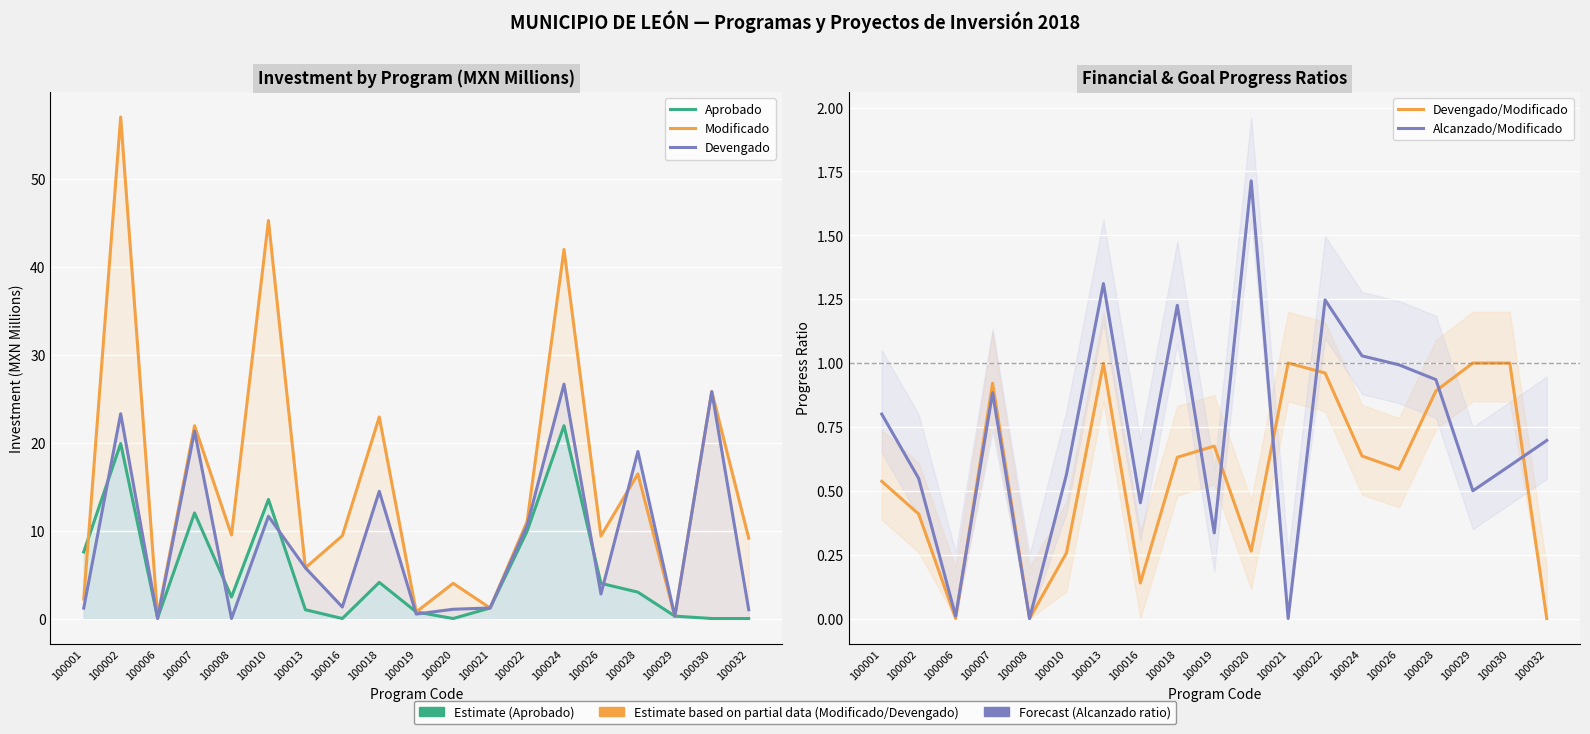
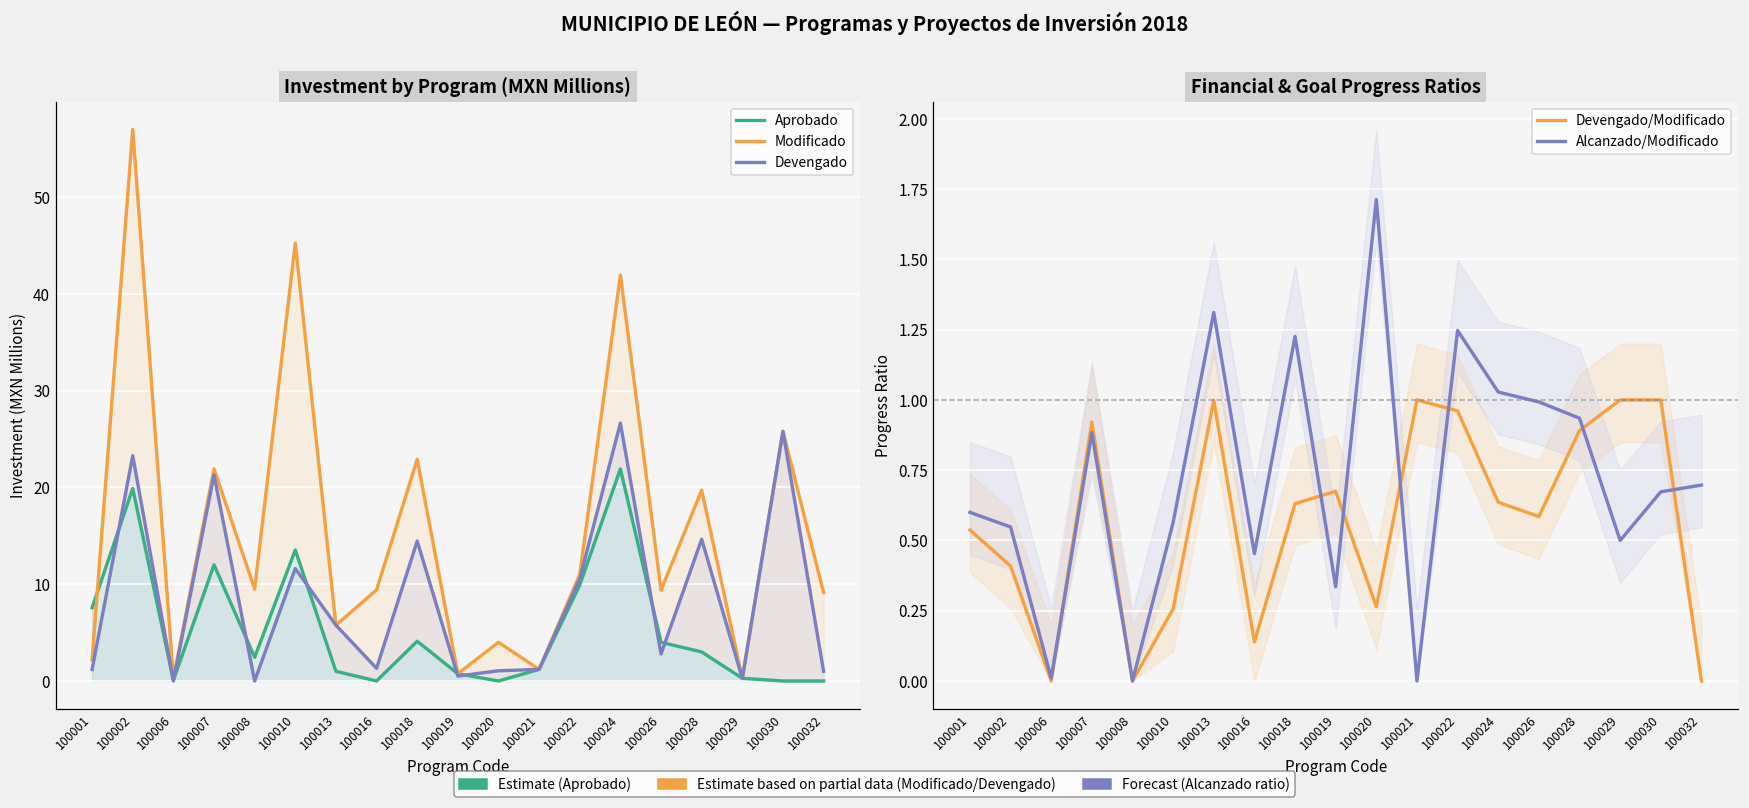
  {
    "Investment by Program (MXN Millions)": {
      "Aprobado": {
        "100002": 20,
        "100007": 12,
        "100008": 2,
        "100010": 14,
        "100013": 1,
        "100016": 0,
        "100018": 4,
        "100020": 0,
        "100022": 10,
        "100024": 22,
        "100026": 4,
        "100028": 3,
        "100030": 0,
        "100032": 0
      },
      "Modificado": {
        "100001": 2,
-       "100028": 16
+       "100028": 20
      },
      "Devengado": {
        "100001": 1,
        "100002": 23,
        "100007": 21,
        "100008": 0,
        "100010": 12,
        "100016": 1,
        "100018": 14,
        "100020": 1,
        "100022": 11,
        "100024": 27,
        "100026": 3,
-       "100028": 19,
+       "100028": 15,
        "100032": 1
      }
    },
    "Financial & Goal Progress Ratios": {
      "Devengado/Modificado": {
        "100001": 0.54,
        "100002": 0.41,
        "100006": 0.00,
        "100007": 0.92,
        "100010": 0.26,
        "100013": 1.00,
        "100016": 0.14,
        "100018": 0.63,
        "100019": 0.68,
        "100020": 0.26,
        "100021": 1.00,
        "100022": 0.96,
        "100024": 0.64,
        "100026": 0.59,
        "100028": 0.89,
        "100029": 1.00,
        "100030": 1.00,
        "100032": 0.00
      },
      "Alcanzado/Modificado": {
-       "100001": 0.8,
+       "100001": 0.6,
        "100002": 0.55,
        "100006": 0.01,
        "100007": 0.88,
        "100010": 0.56,
        "100013": 1.31,
        "100016": 0.45,
        "100018": 1.23,
        "100019": 0.34,
        "100020": 1.71,
        "100021": 0.00,
        "100022": 1.25,
        "100024": 1.03,
        "100026": 0.99,
        "100028": 0.94,
        "100029": 0.50,
-       "100030": 0.60,
+       "100030": 0.67,
        "100032": 0.70
      }
    }
  }
